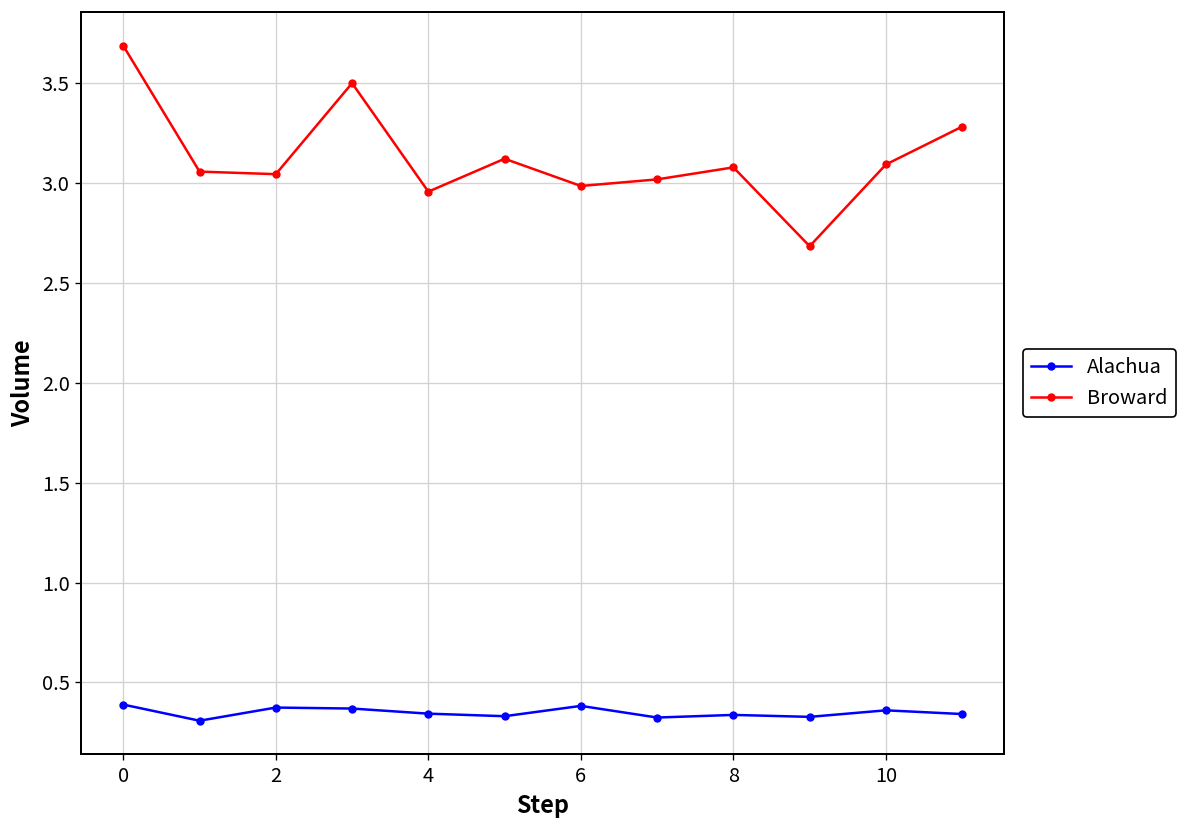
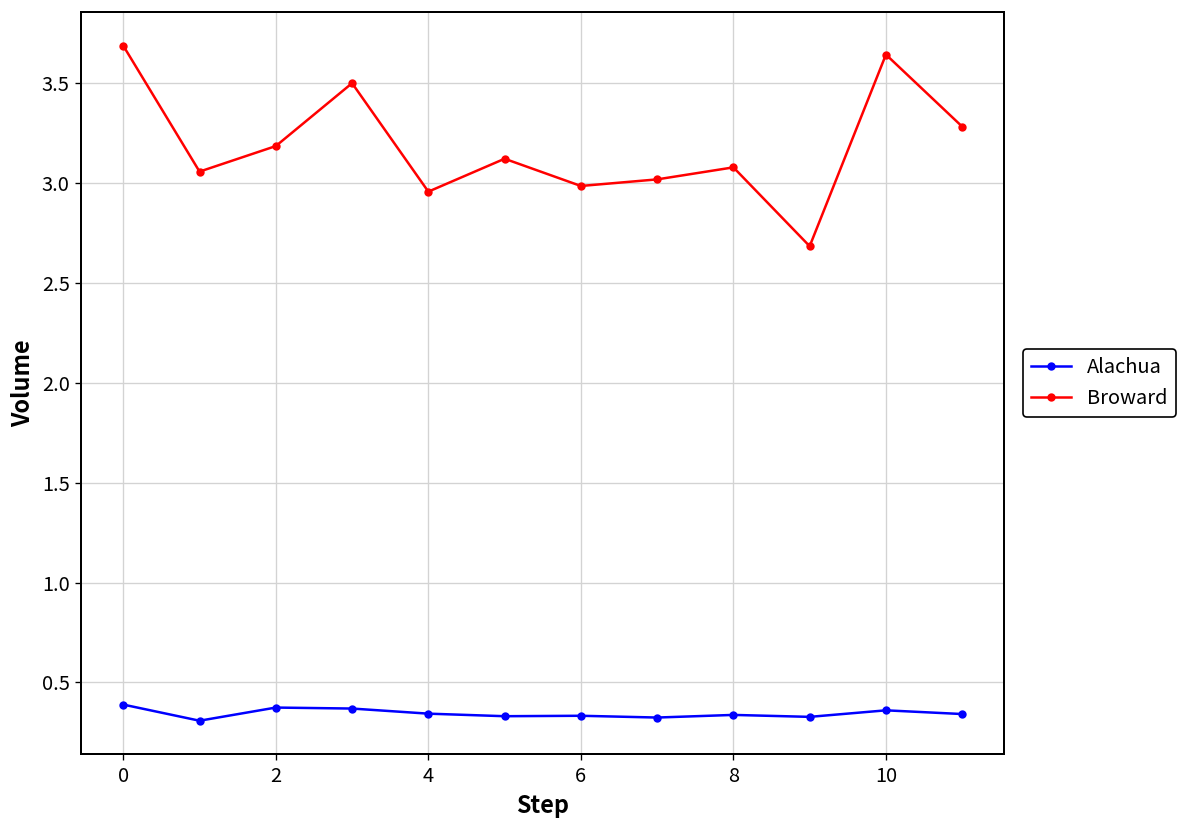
  {
    "Alachua": {
      "0": 0.39,
      "2": 0.37,
      "4": 0.34,
-     "6": 0.38,
+     "6": 0.33,
      "8": 0.34,
      "10": 0.36
    },
    "Broward": {
      "0": 3.69,
-     "2": 3.05,
+     "2": 3.19,
      "4": 2.96,
      "6": 2.99,
      "8": 3.08,
-     "10": 3.09
+     "10": 3.64
    }
  }
